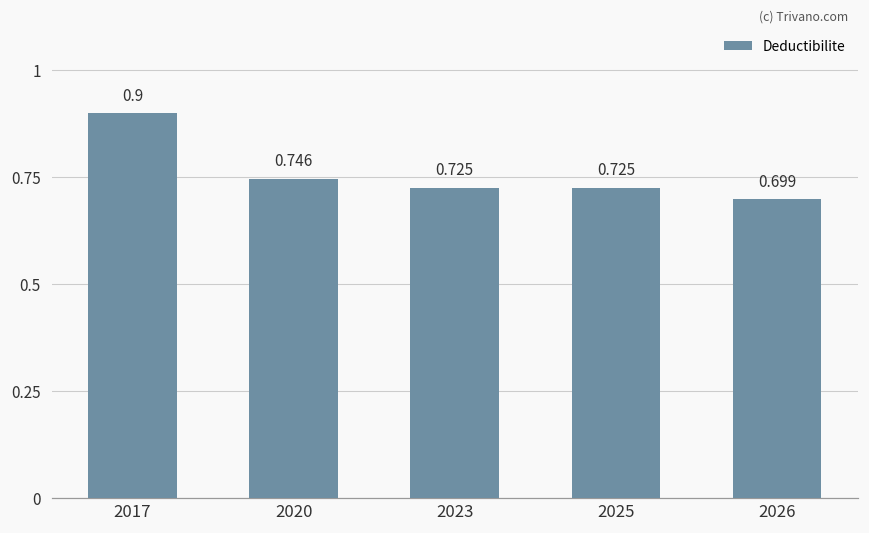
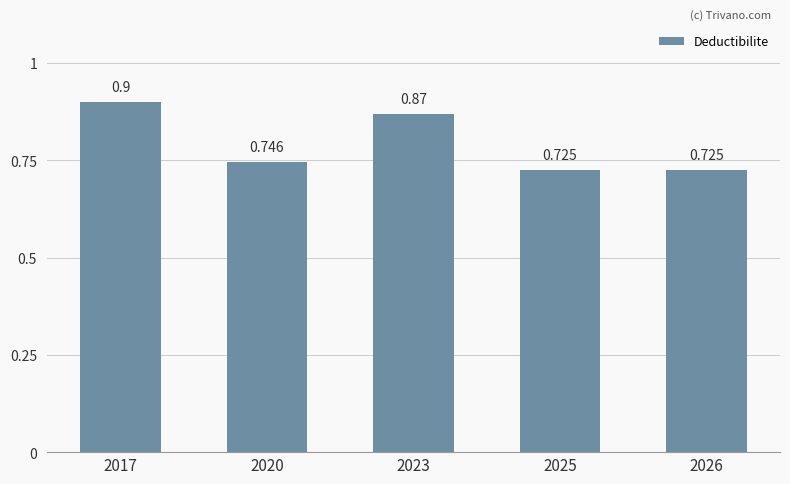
  {
    "2017": 0.9,
    "2020": 0.746,
-   "2023": 0.725,
+   "2023": 0.87,
    "2025": 0.725,
-   "2026": 0.699
+   "2026": 0.725
  }
